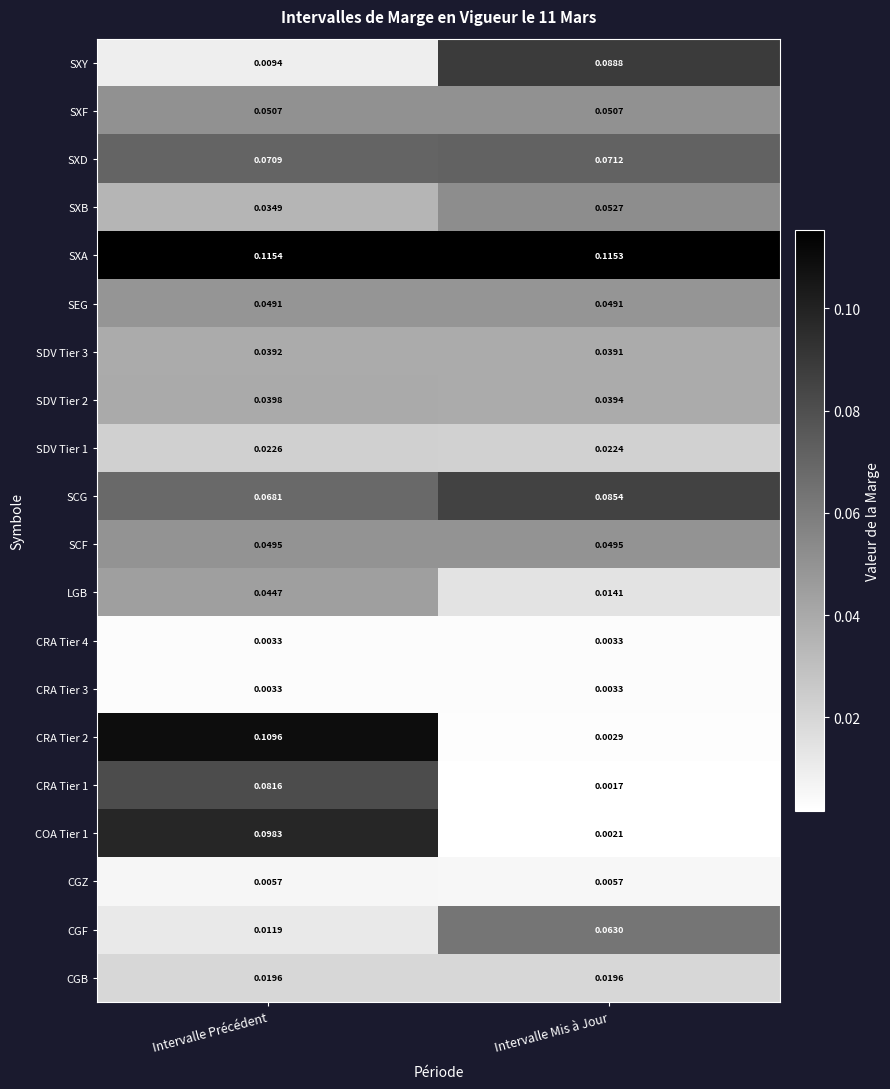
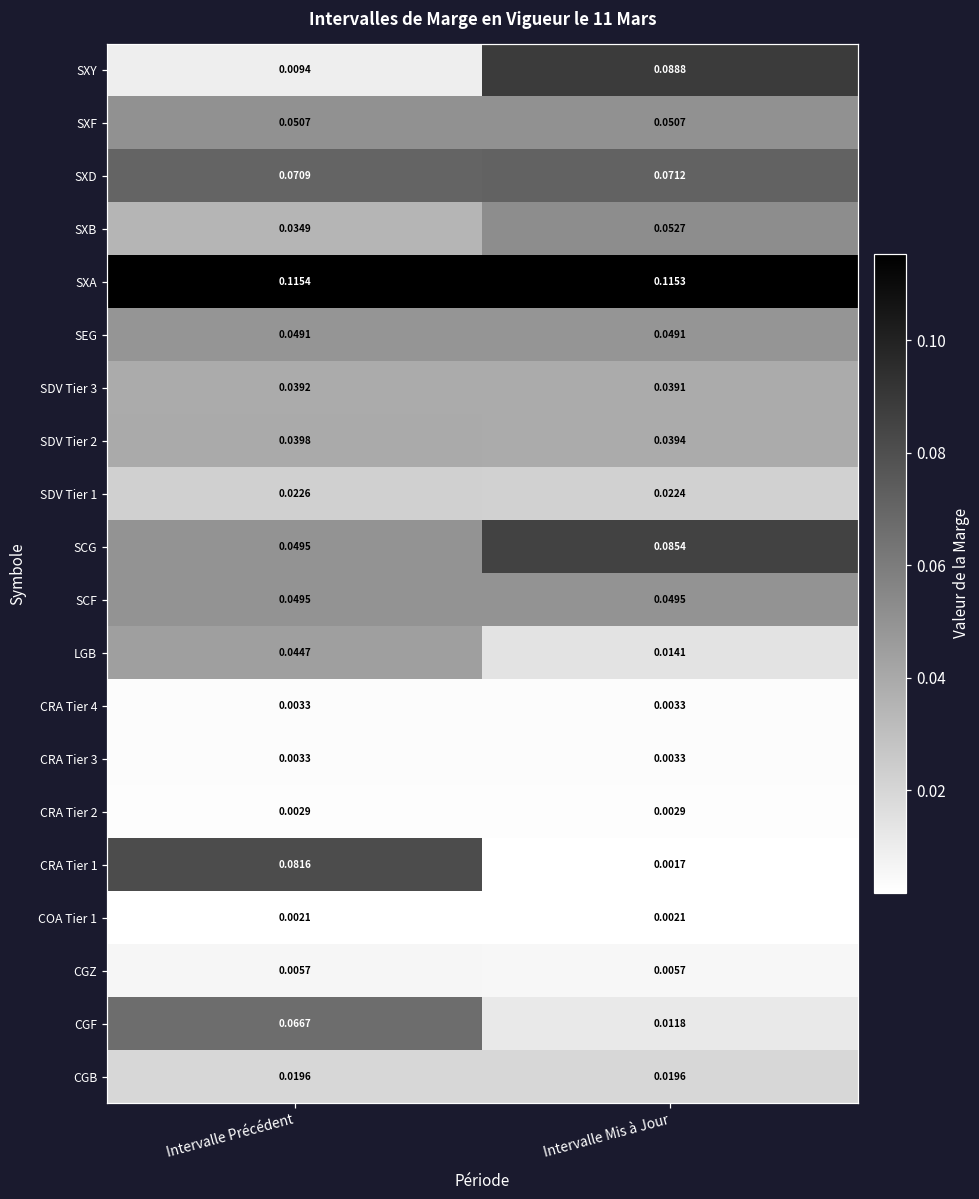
  {
    "SXY": {
      "Intervalle Précédent": 0.0094,
      "Intervalle Mis à Jour": 0.0888
    },
    "SXF": {
      "Intervalle Précédent": 0.0507,
      "Intervalle Mis à Jour": 0.0507
    },
    "SXD": {
      "Intervalle Précédent": 0.0709,
      "Intervalle Mis à Jour": 0.0712
    },
    "SXB": {
      "Intervalle Précédent": 0.0349,
      "Intervalle Mis à Jour": 0.0527
    },
    "SXA": {
      "Intervalle Précédent": 0.1154,
      "Intervalle Mis à Jour": 0.1153
    },
    "SEG": {
      "Intervalle Précédent": 0.0491,
      "Intervalle Mis à Jour": 0.0491
    },
    "SDV Tier 3": {
      "Intervalle Précédent": 0.0392,
      "Intervalle Mis à Jour": 0.0391
    },
    "SDV Tier 2": {
      "Intervalle Précédent": 0.0398,
      "Intervalle Mis à Jour": 0.0394
    },
    "SDV Tier 1": {
      "Intervalle Précédent": 0.0226,
      "Intervalle Mis à Jour": 0.0224
    },
    "SCG": {
-     "Intervalle Précédent": 0.0681,
+     "Intervalle Précédent": 0.0495,
      "Intervalle Mis à Jour": 0.0854
    },
    "SCF": {
      "Intervalle Précédent": 0.0495,
      "Intervalle Mis à Jour": 0.0495
    },
    "LGB": {
      "Intervalle Précédent": 0.0447,
      "Intervalle Mis à Jour": 0.0141
    },
    "CRA Tier 4": {
      "Intervalle Précédent": 0.0033,
      "Intervalle Mis à Jour": 0.0033
    },
    "CRA Tier 3": {
      "Intervalle Précédent": 0.0033,
      "Intervalle Mis à Jour": 0.0033
    },
    "CRA Tier 2": {
-     "Intervalle Précédent": 0.1096,
+     "Intervalle Précédent": 0.0029,
      "Intervalle Mis à Jour": 0.0029
    },
    "CRA Tier 1": {
      "Intervalle Précédent": 0.0816,
      "Intervalle Mis à Jour": 0.0017
    },
    "COA Tier 1": {
-     "Intervalle Précédent": 0.0983,
+     "Intervalle Précédent": 0.0021,
      "Intervalle Mis à Jour": 0.0021
    },
    "CGZ": {
      "Intervalle Précédent": 0.0057,
      "Intervalle Mis à Jour": 0.0057
    },
    "CGF": {
-     "Intervalle Précédent": 0.0119,
-     "Intervalle Mis à Jour": 0.0630
+     "Intervalle Précédent": 0.0667,
+     "Intervalle Mis à Jour": 0.0118
    },
    "CGB": {
      "Intervalle Précédent": 0.0196,
      "Intervalle Mis à Jour": 0.0196
    }
  }
